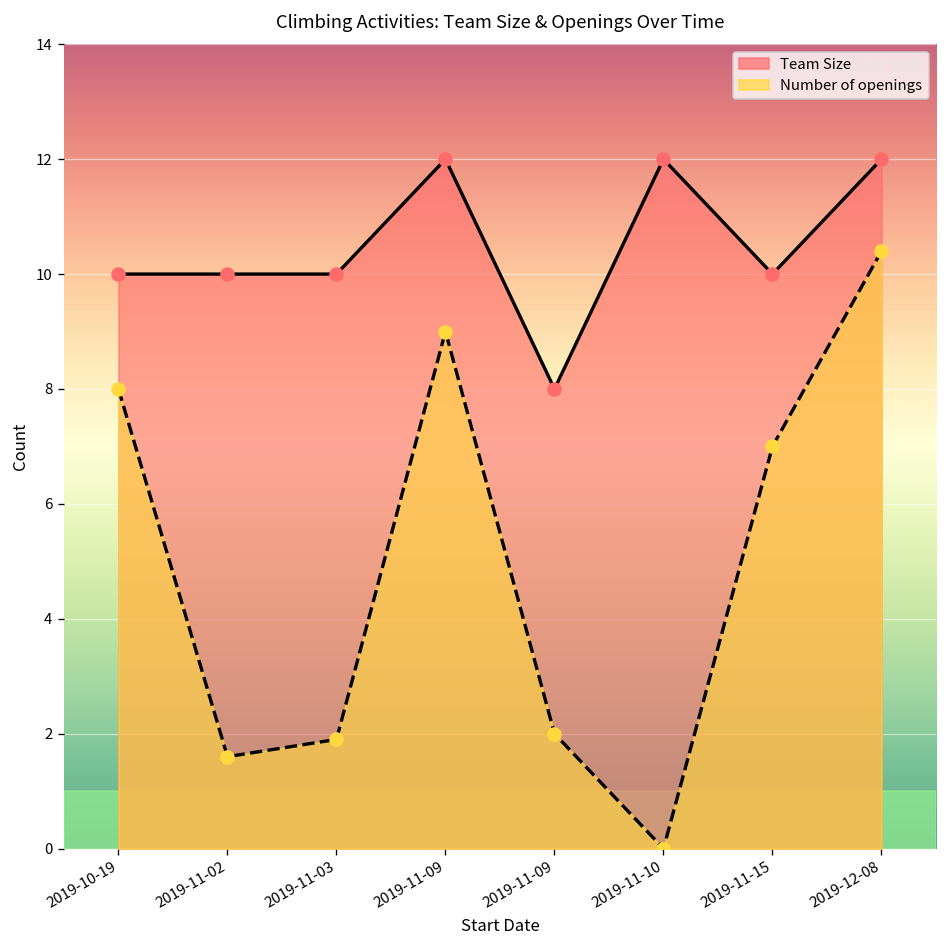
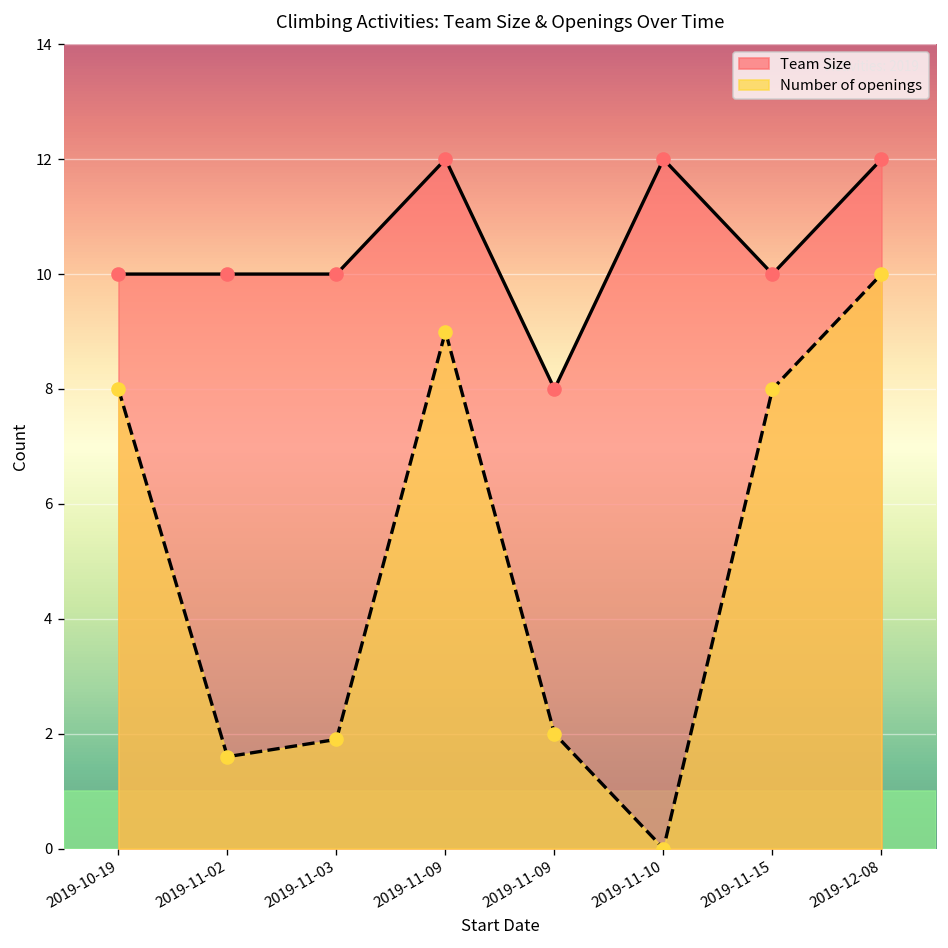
  {
    "Team Size": {
      "2019-10-19": 10.0,
      "2019-11-02": 10.0,
      "2019-11-03": 10.0,
      "2019-11-10": 12.0,
      "2019-11-15": 10.0,
      "2019-12-08": 12.0
    },
    "Number of openings": {
      "2019-10-19": 8.0,
      "2019-11-02": 1.6,
      "2019-11-03": 1.9,
-     "2019-11-15": 7,
-     "2019-12-08": 10.4
+     "2019-11-15": 8,
+     "2019-12-08": 10.0
    }
  }
